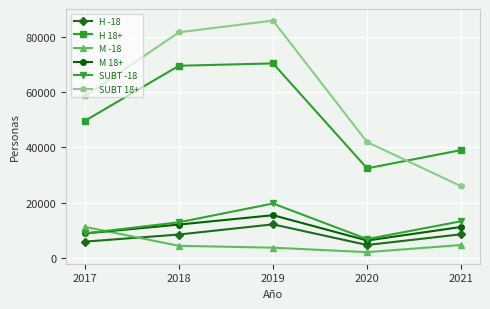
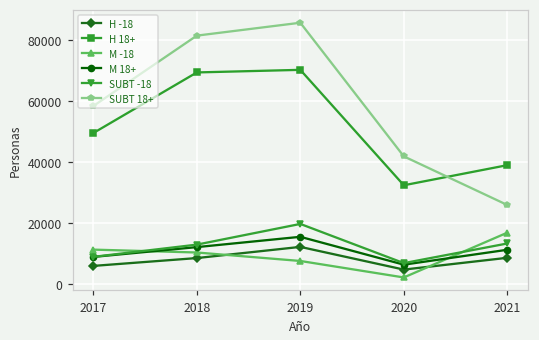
  {
    "M -18": {
      "2017": 11000,
-     "2018": 4000,
-     "2019": 4000,
+     "2018": 10000,
+     "2019": 8000,
      "2020": 2000,
-     "2021": 5000
+     "2021": 17000
    },
    "SUBT 18+": {
      "2018": 82000,
      "2019": 86000,
      "2020": 42000,
      "2021": 26000
    }
  }
